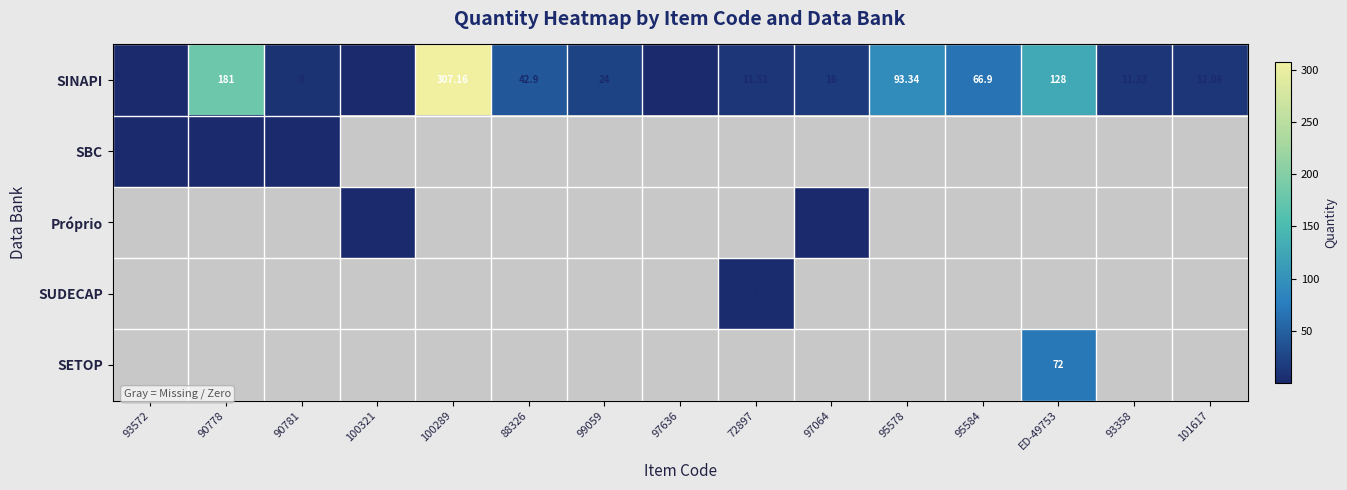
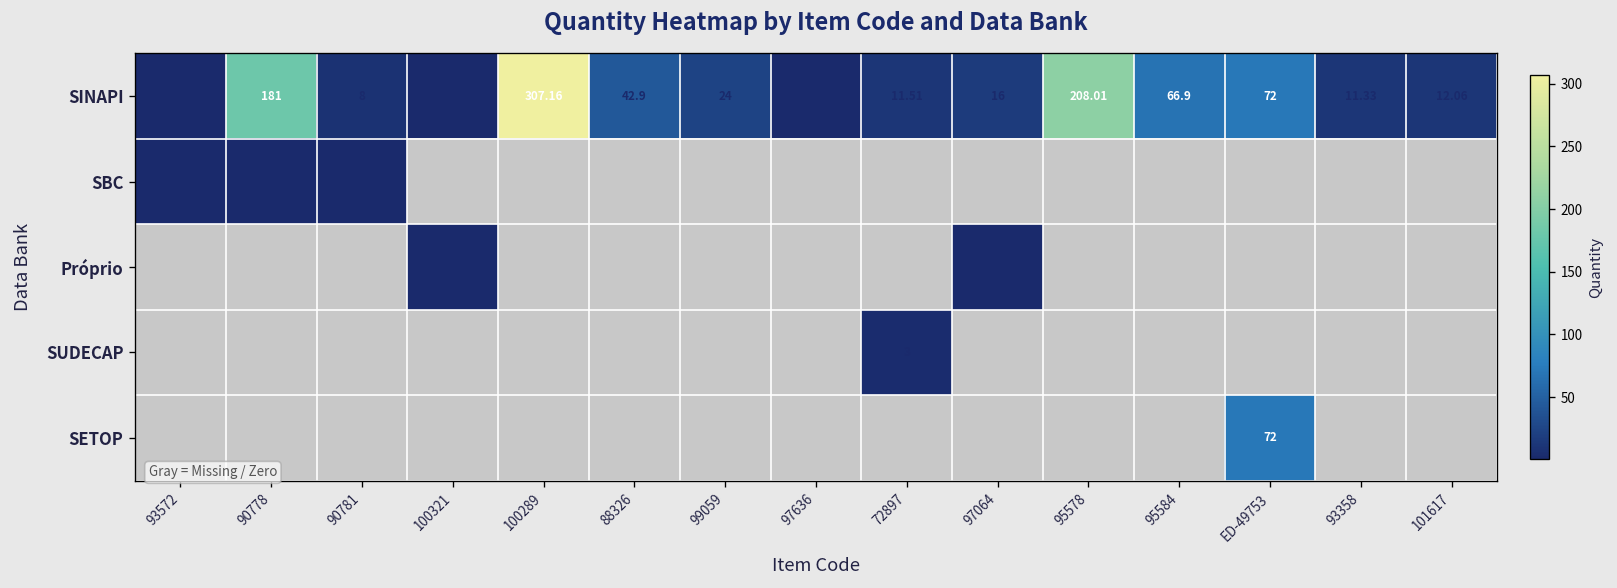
  {
    "SINAPI": {
      "90778": 181,
      "100289": 307.16,
-     "95578": 93.34,
+     "95578": 208.01,
      "95584": 66.9,
-     "ED-49753": 128
+     "ED-49753": 72
    },
    "SETOP": {
      "ED-49753": 72
    }
  }
